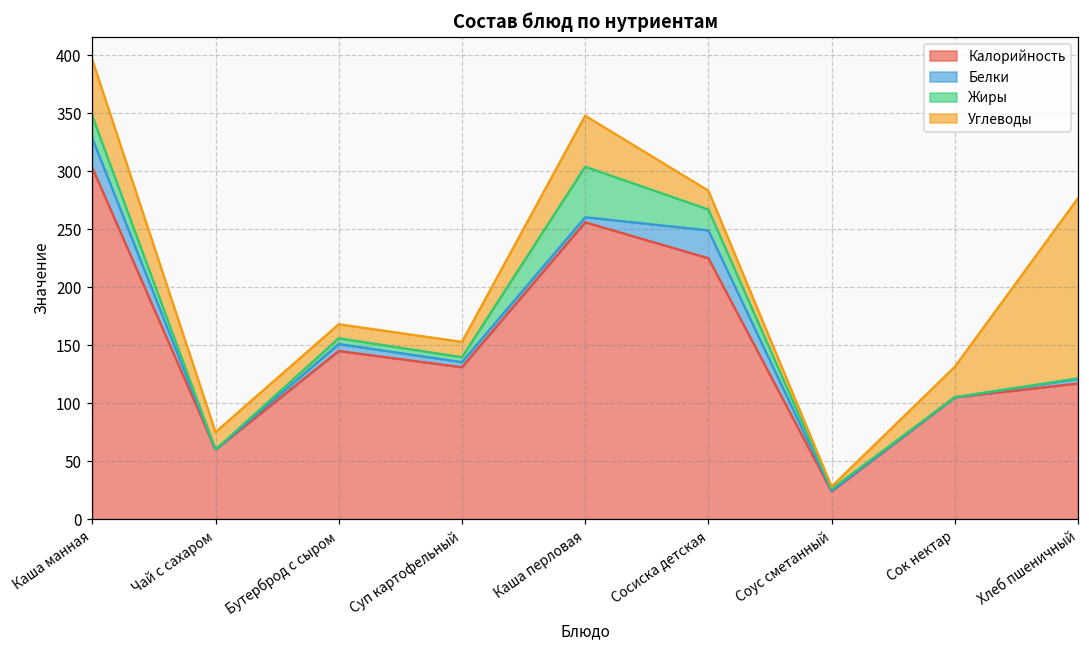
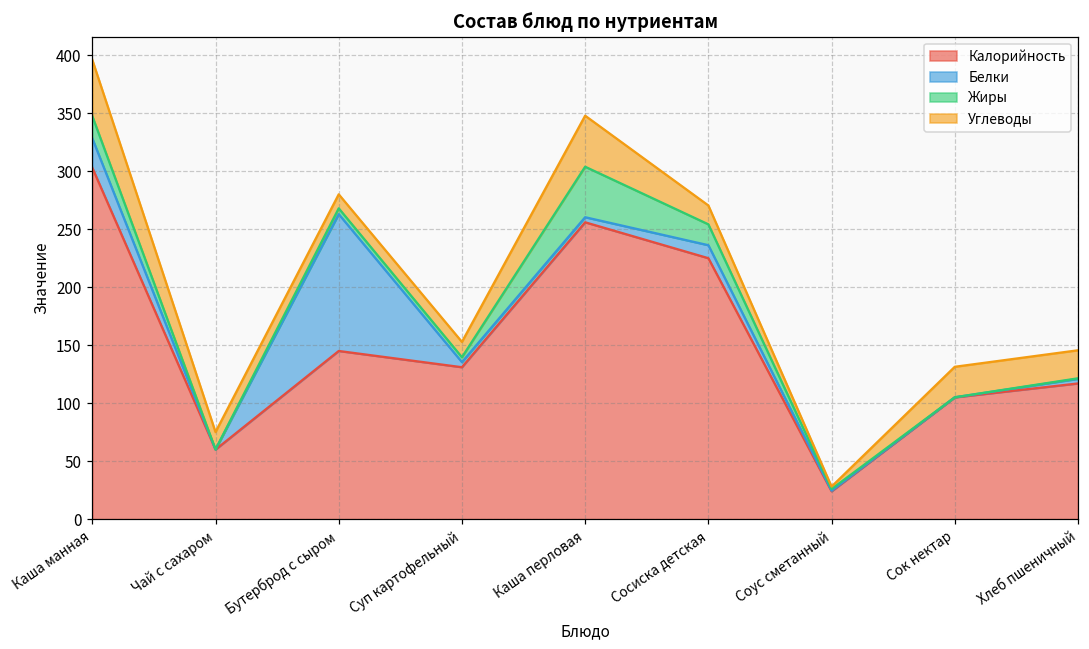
  {
    "Калорийность": {
      "Каша манная": 303,
      "Бутерброд с сыром": 145,
      "Суп картофельный": 131,
      "Каша перловая": 256,
      "Сосиска детская": 225,
      "Хлеб пшеничный": 117
    },
    "Белки": {
      "Каша манная": 25,
-     "Бутерброд с сыром": 6,
+     "Бутерброд с сыром": 118,
      "Суп картофельный": 4,
      "Каша перловая": 4,
-     "Сосиска детская": 24
+     "Сосиска детская": 11
    },
    "Жиры": {
      "Каша манная": 19,
      "Бутерброд с сыром": 5,
      "Суп картофельный": 4,
      "Каша перловая": 44,
      "Сосиска детская": 18
    },
    "Углеводы": {
      "Каша манная": 49,
      "Чай с сахаром": 15,
      "Бутерброд с сыром": 12,
      "Суп картофельный": 13,
      "Каша перловая": 44,
      "Сосиска детская": 16,
      "Сок нектар": 26,
-     "Хлеб пшеничный": 155
+     "Хлеб пшеничный": 24
    }
  }
